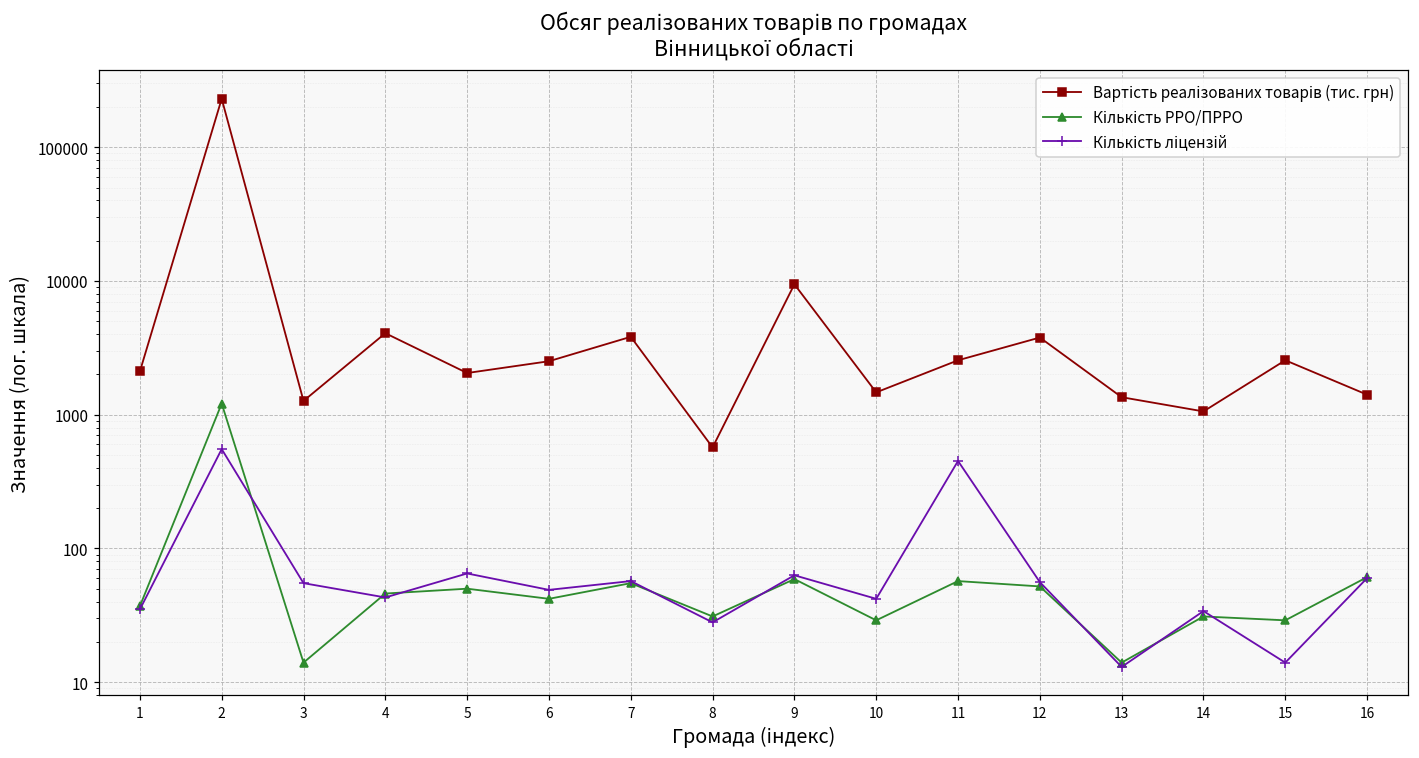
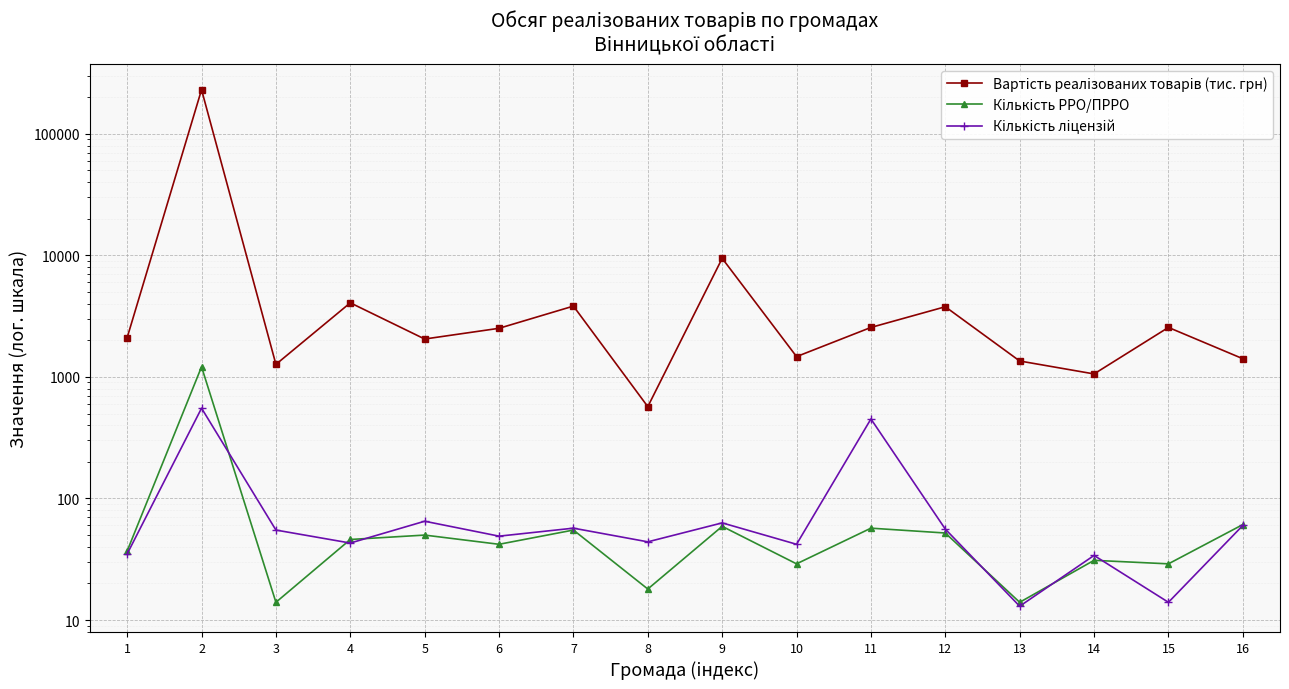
  {
    "Вартість реалізованих товарів (тис. грн)": {
      "1": 2100,
      "2": 230000,
      "3": 1300,
      "4": 4100,
      "5": 2000,
      "6": 2500,
      "7": 3800,
      "8": 600,
      "9": 9000,
      "10": 1500,
      "11": 2600,
      "12": 3800,
      "13": 1400,
      "14": 1100,
      "15": 2600,
      "16": 1400
    },
    "Кількість РРО/ПРРО": {
      "1": 37,
      "2": 1200,
      "3": 14,
      "4": 46,
      "5": 50,
      "6": 42,
-     "8": 31,
+     "8": 18,
      "9": 60,
      "10": 29,
      "11": 60,
      "12": 52,
      "13": 14,
      "14": 31,
      "15": 29
    },
    "Кількість ліцензій": {
      "1": 35,
      "2": 600,
      "3": 60,
      "4": 43,
      "5": 70,
      "6": 49,
-     "8": 28,
+     "8": 44,
      "9": 60,
      "10": 42,
      "11": 450,
      "12": 60,
      "13": 13,
      "14": 34,
      "15": 14
    }
  }
